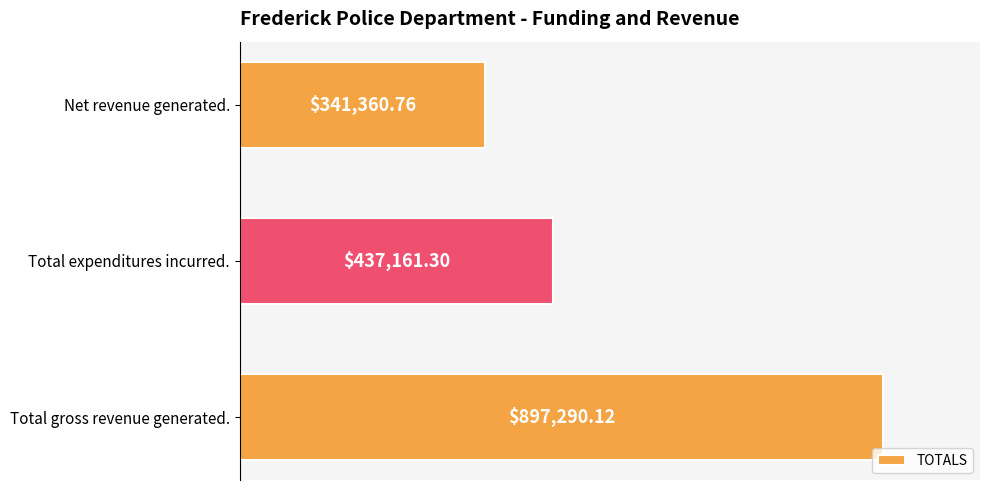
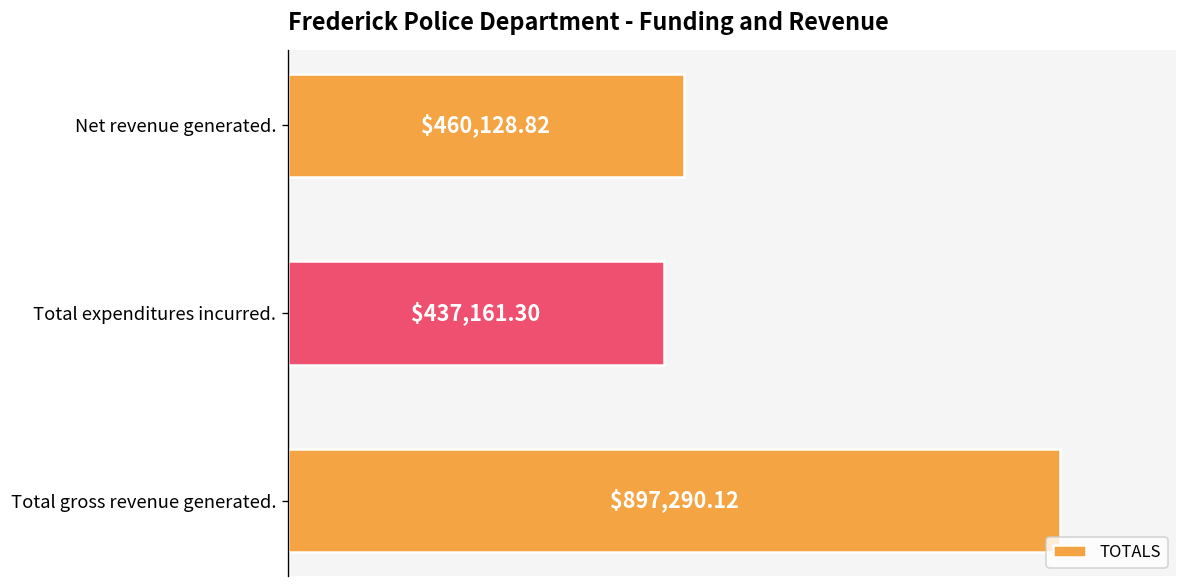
  {
-   "Net revenue generated.": "$341,360.76",
+   "Net revenue generated.": "$460,128.82",
    "Total expenditures incurred.": "$437,161.30",
    "Total gross revenue generated.": "$897,290.12"
  }
